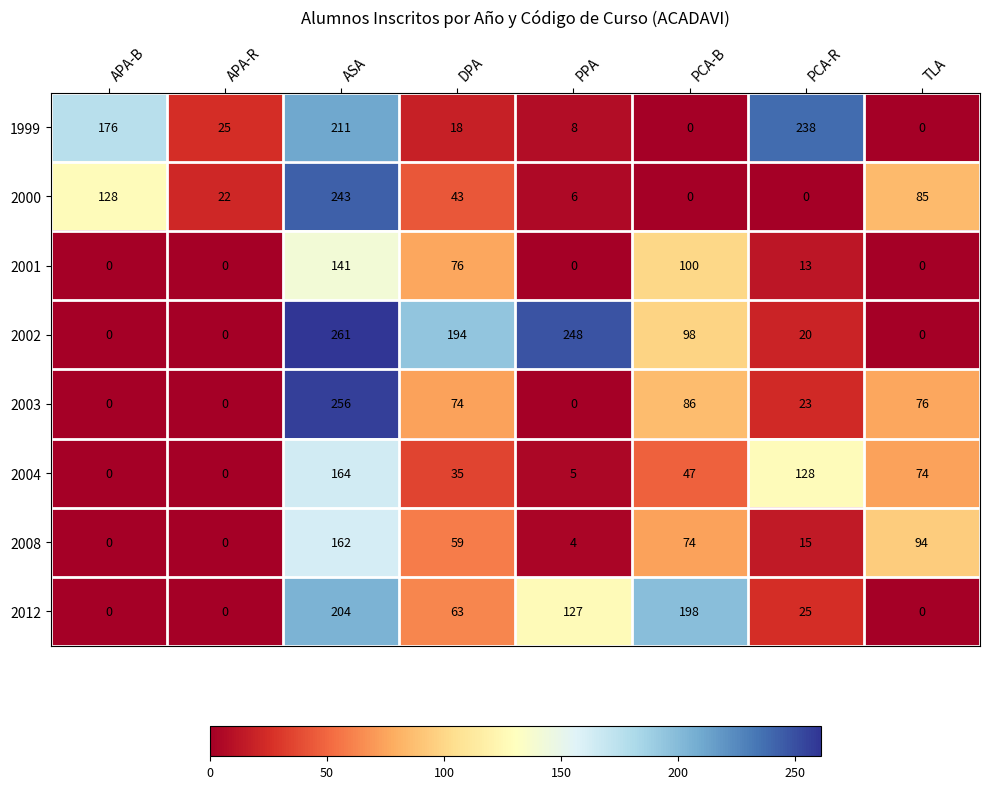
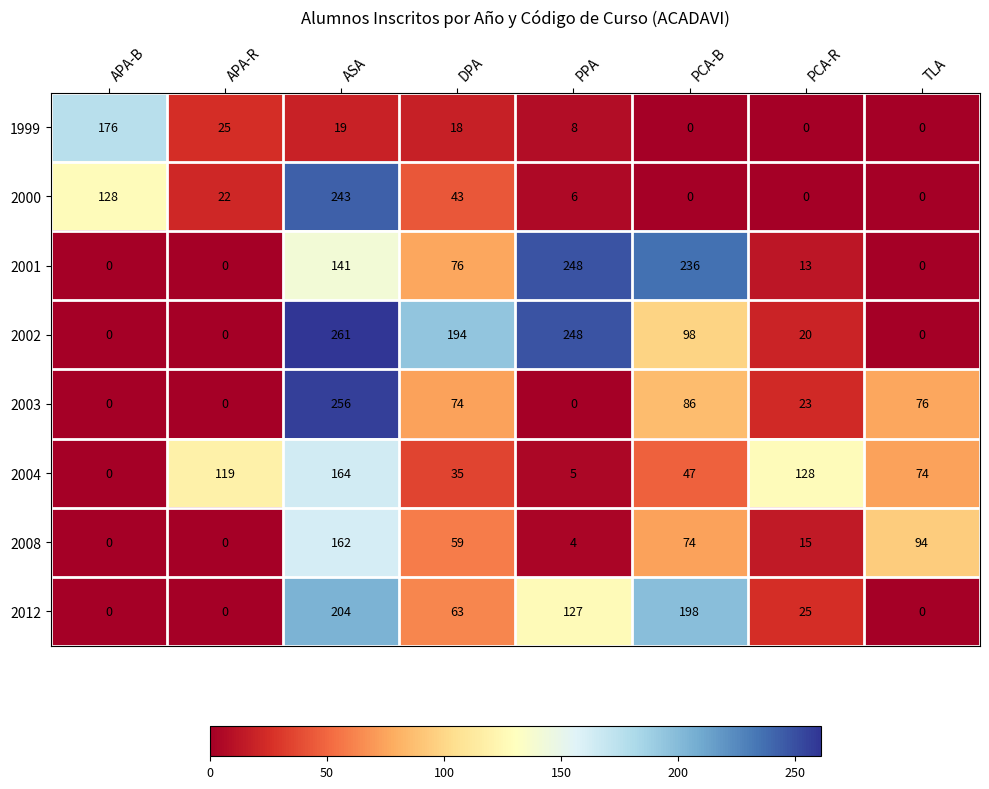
  {
    "1999": {
      "APA-B": 176,
      "APA-R": 25,
-     "ASA": 211,
+     "ASA": 19,
      "DPA": 18,
      "PPA": 8,
      "PCA-B": 0,
-     "PCA-R": 238,
+     "PCA-R": 0,
      "TLA": 0
    },
    "2000": {
      "APA-B": 128,
      "APA-R": 22,
      "ASA": 243,
      "DPA": 43,
      "PPA": 6,
      "PCA-B": 0,
      "PCA-R": 0,
-     "TLA": 85
+     "TLA": 0
    },
    "2001": {
      "APA-B": 0,
      "APA-R": 0,
      "ASA": 141,
      "DPA": 76,
-     "PPA": 0,
-     "PCA-B": 100,
+     "PPA": 248,
+     "PCA-B": 236,
      "PCA-R": 13,
      "TLA": 0
    },
    "2002": {
      "APA-B": 0,
      "APA-R": 0,
      "ASA": 261,
      "DPA": 194,
      "PPA": 248,
      "PCA-B": 98,
      "PCA-R": 20,
      "TLA": 0
    },
    "2003": {
      "APA-B": 0,
      "APA-R": 0,
      "ASA": 256,
      "DPA": 74,
      "PPA": 0,
      "PCA-B": 86,
      "PCA-R": 23,
      "TLA": 76
    },
    "2004": {
      "APA-B": 0,
-     "APA-R": 0,
+     "APA-R": 119,
      "ASA": 164,
      "DPA": 35,
      "PPA": 5,
      "PCA-B": 47,
      "PCA-R": 128,
      "TLA": 74
    },
    "2008": {
      "APA-B": 0,
      "APA-R": 0,
      "ASA": 162,
      "DPA": 59,
      "PPA": 4,
      "PCA-B": 74,
      "PCA-R": 15,
      "TLA": 94
    },
    "2012": {
      "APA-B": 0,
      "APA-R": 0,
      "ASA": 204,
      "DPA": 63,
      "PPA": 127,
      "PCA-B": 198,
      "PCA-R": 25,
      "TLA": 0
    }
  }
